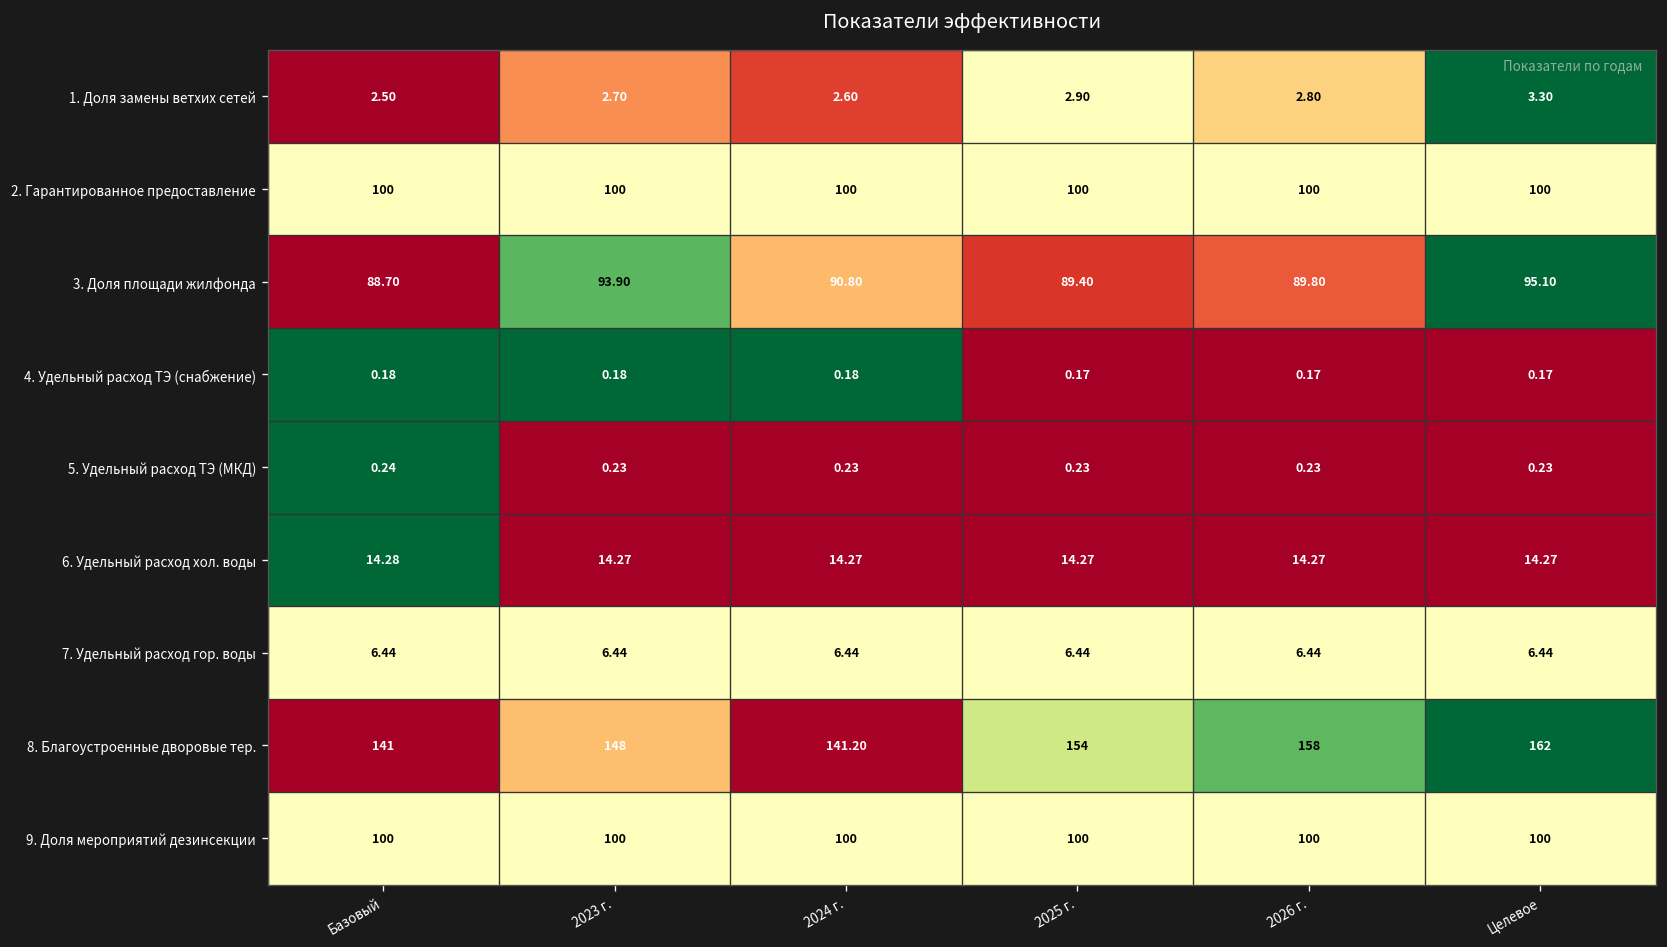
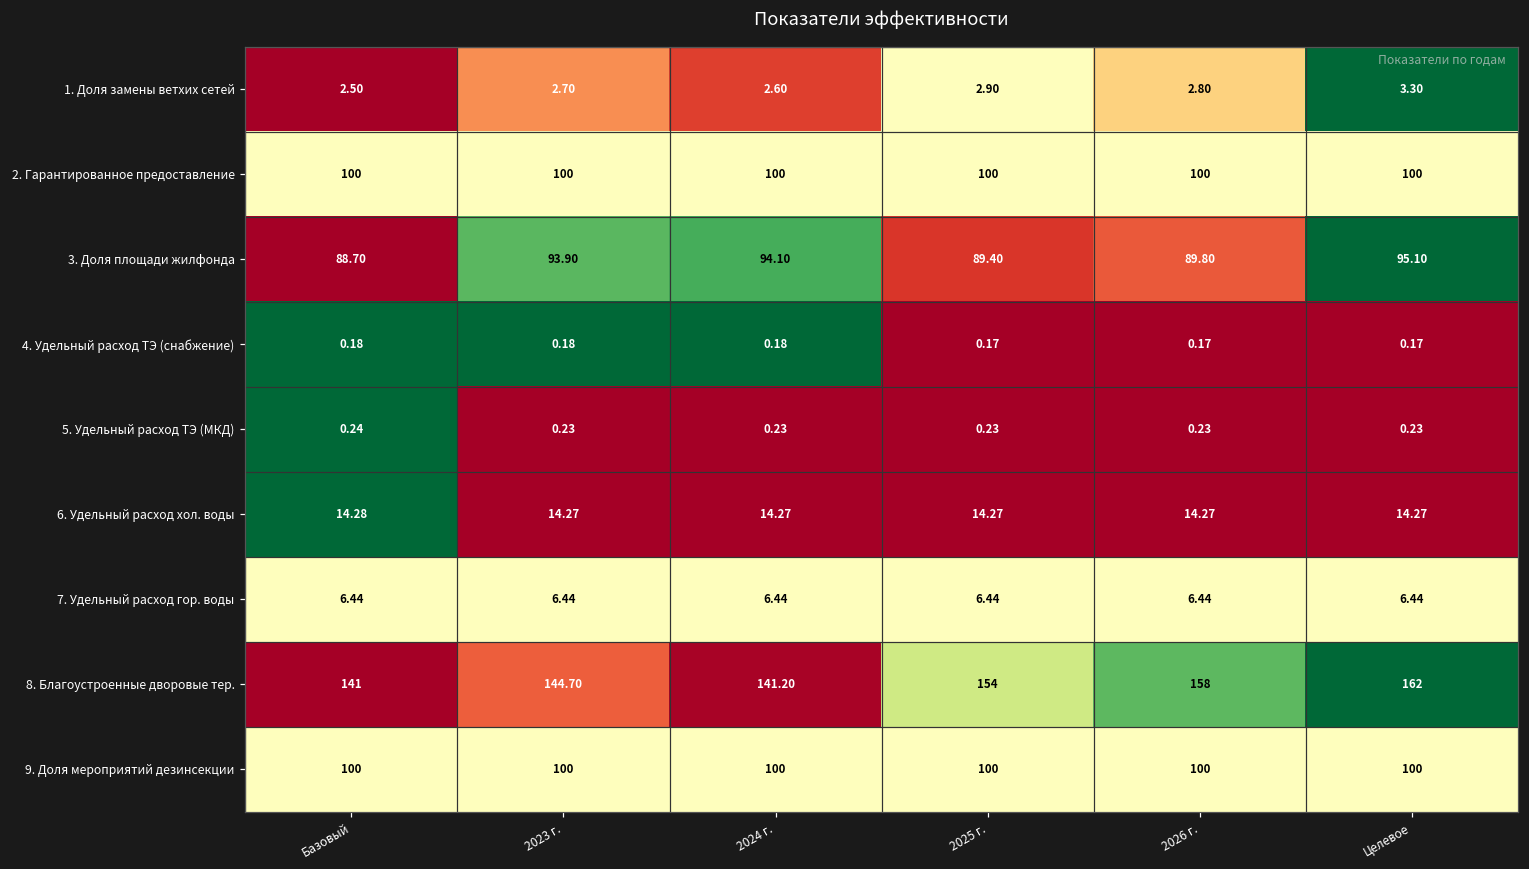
  {
    "1. Доля замены ветхих сетей": {
      "Базовый": 2.50,
      "2023 г.": 2.70,
      "2024 г.": 2.60,
      "2025 г.": 2.90,
      "2026 г.": 2.80
    },
    "2. Гарантированное предоставление": {
      "Базовый": 100,
      "2023 г.": 100,
      "2024 г.": 100,
      "2025 г.": 100,
      "2026 г.": 100,
      "Целевое": 100
    },
    "3. Доля площади жилфонда": {
      "Базовый": 88.70,
      "2023 г.": 93.90,
-     "2024 г.": 90.80,
+     "2024 г.": 94.10,
      "2025 г.": 89.40,
      "2026 г.": 89.80,
      "Целевое": 95.10
    },
    "4. Удельный расход ТЭ (снабжение)": {
      "Базовый": 0.18,
      "2023 г.": 0.18,
      "2024 г.": 0.18,
      "2025 г.": 0.17,
      "2026 г.": 0.17,
      "Целевое": 0.17
    },
    "5. Удельный расход ТЭ (МКД)": {
      "Базовый": 0.24,
      "2023 г.": 0.23,
      "2024 г.": 0.23,
      "2025 г.": 0.23,
      "2026 г.": 0.23,
      "Целевое": 0.23
    },
    "6. Удельный расход хол. воды": {
      "Базовый": 14.28,
      "2023 г.": 14.27,
      "2024 г.": 14.27,
      "2025 г.": 14.27,
      "2026 г.": 14.27,
      "Целевое": 14.27
    },
    "7. Удельный расход гор. воды": {
      "Базовый": 6.44,
      "2023 г.": 6.44,
      "2024 г.": 6.44,
      "2025 г.": 6.44,
      "2026 г.": 6.44,
      "Целевое": 6.44
    },
    "8. Благоустроенные дворовые тер.": {
      "Базовый": 141,
-     "2023 г.": 148,
+     "2023 г.": 144.70,
      "2024 г.": 141.20,
      "2025 г.": 154,
      "2026 г.": 158,
      "Целевое": 162
    },
    "9. Доля мероприятий дезинсекции": {
      "Базовый": 100,
      "2023 г.": 100,
      "2024 г.": 100,
      "2025 г.": 100,
      "2026 г.": 100,
      "Целевое": 100
    }
  }
